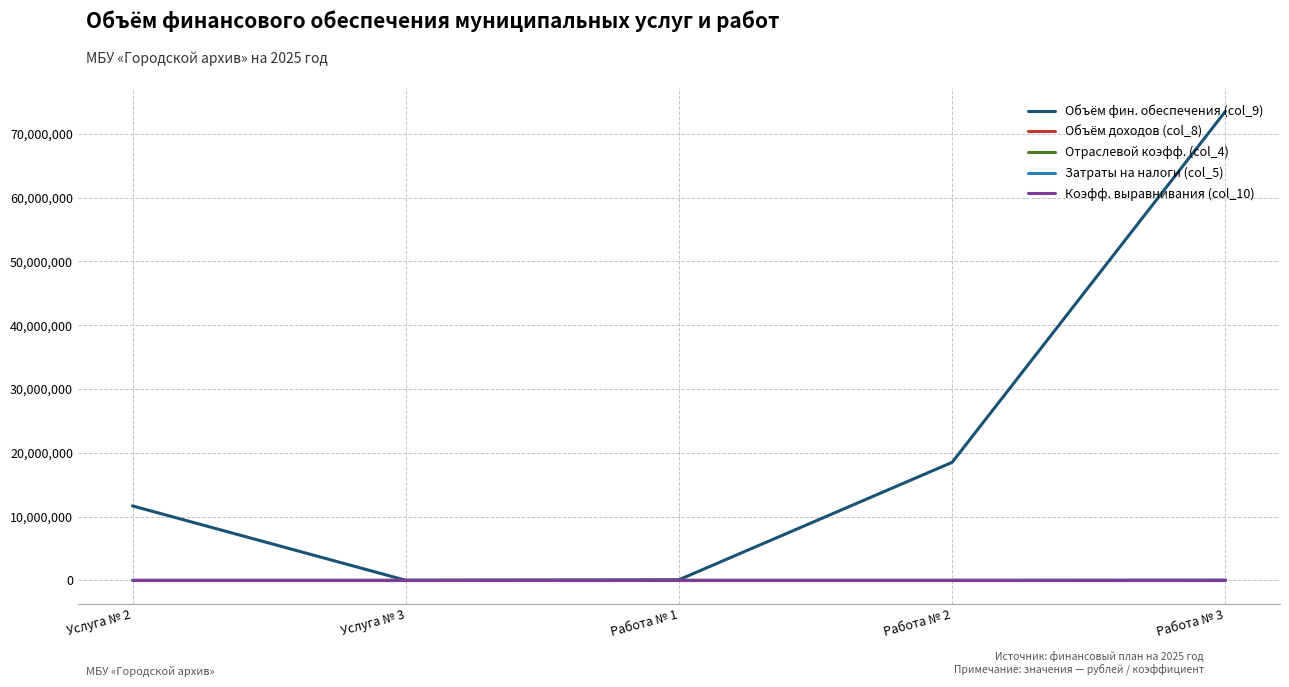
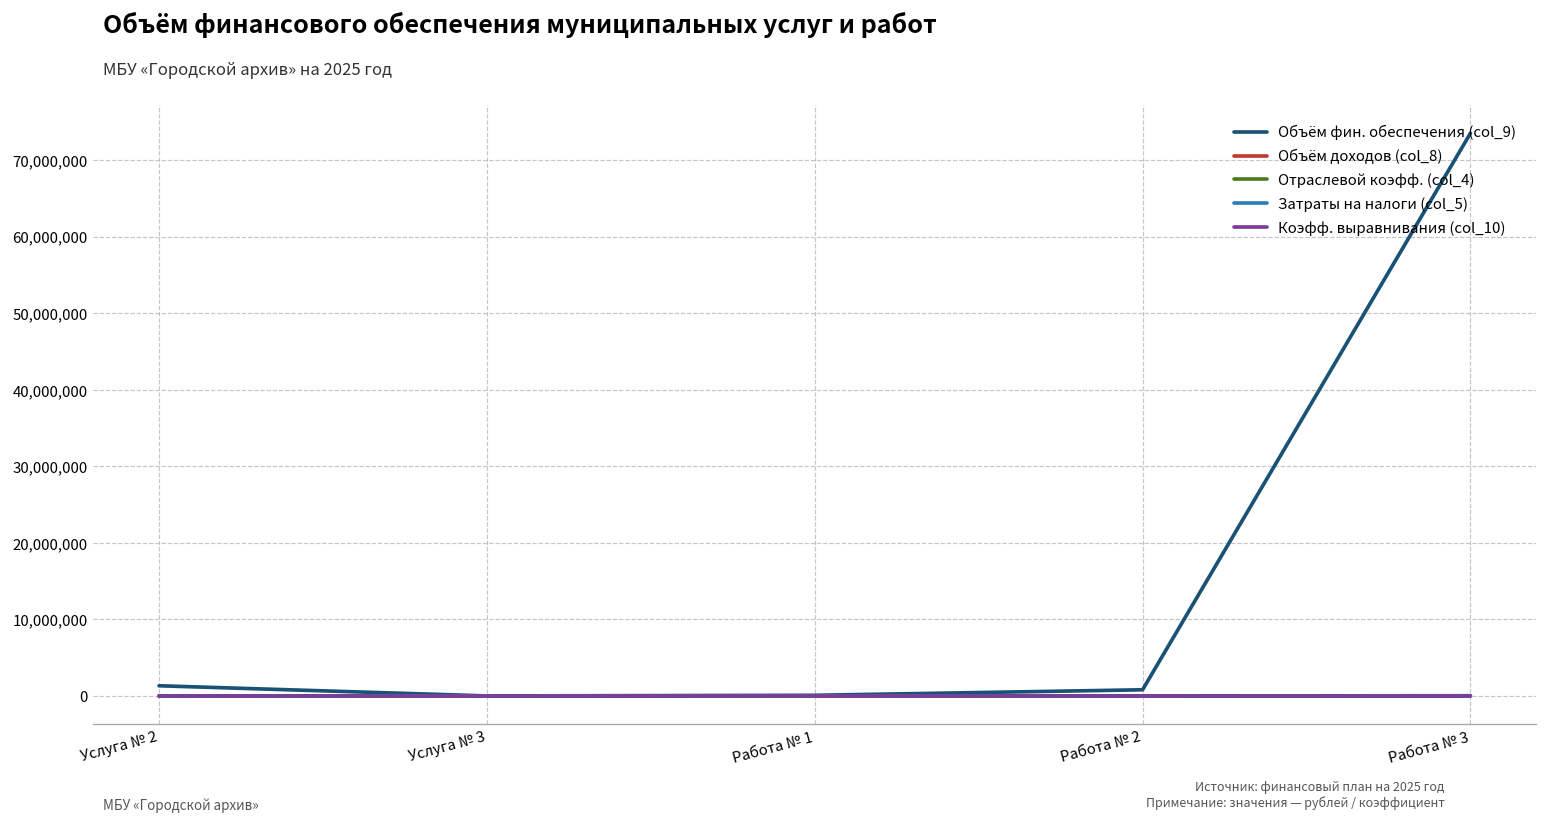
  {
    "Объём фин. обеспечения (col_9)": {
-     "Услуга № 2": "12,000,000",
-     "Работа № 2": "19,000,000",
+     "Услуга № 2": "1,000,000",
+     "Работа № 2": "1,000,000",
      "Работа № 3": "74,000,000"
    },
    "Коэфф. выравнивания (col_10)": {
      "Услуга № 2": "0",
      "Работа № 2": "0",
      "Работа № 3": "0"
    }
  }
